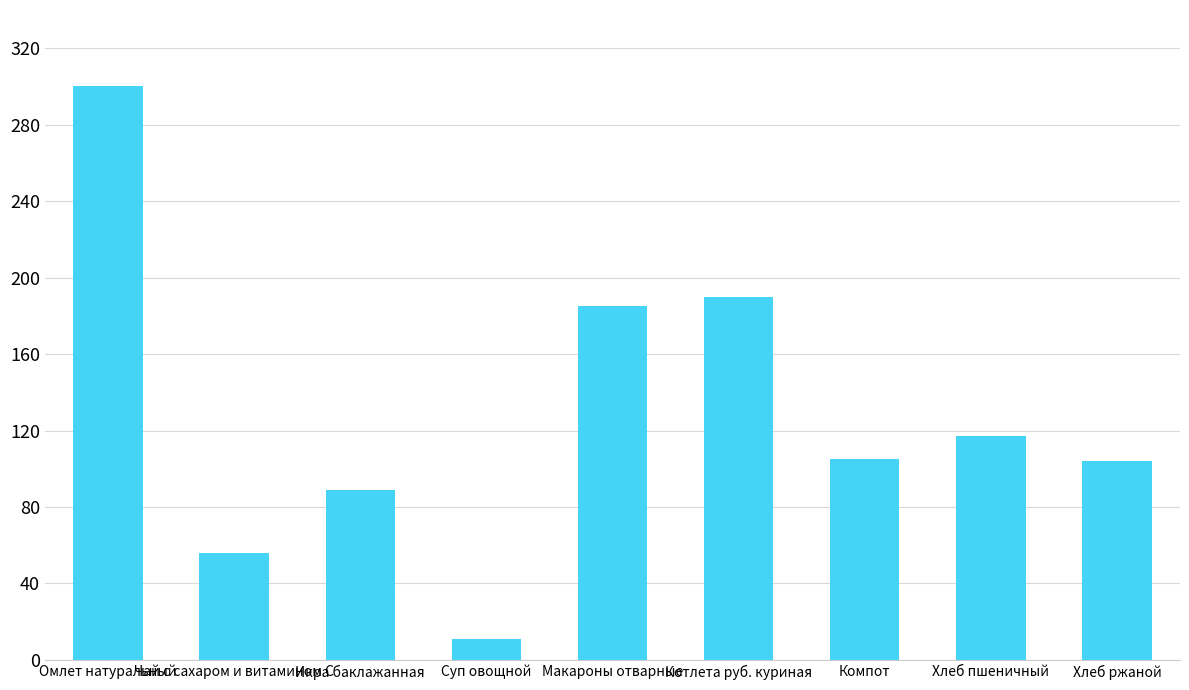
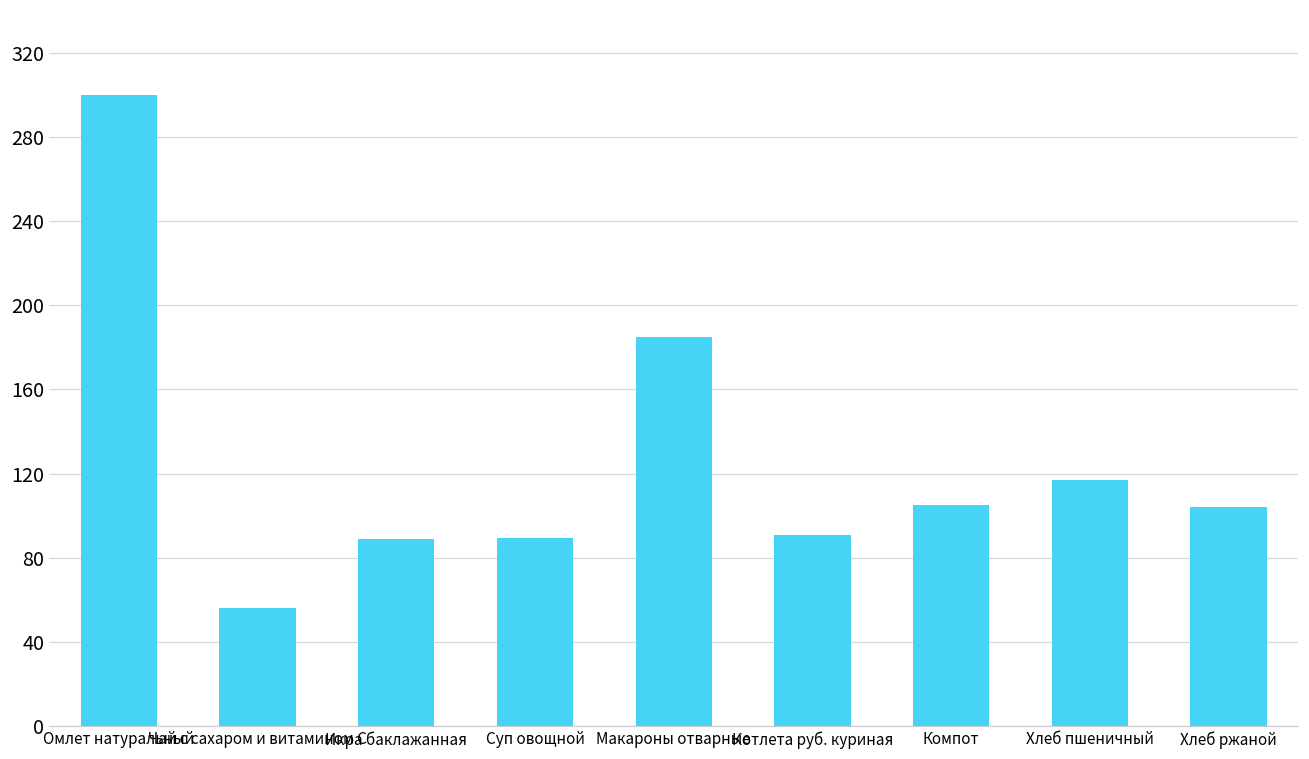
  {
-   "Суп овощной": 11,
+   "Суп овощной": 90,
    "Макароны отварные": 185,
-   "Котлета руб. куриная": 190,
+   "Котлета руб. куриная": 91,
    "Компот": 105,
    "Хлеб пшеничный": 117,
    "Хлеб ржаной": 104
  }
